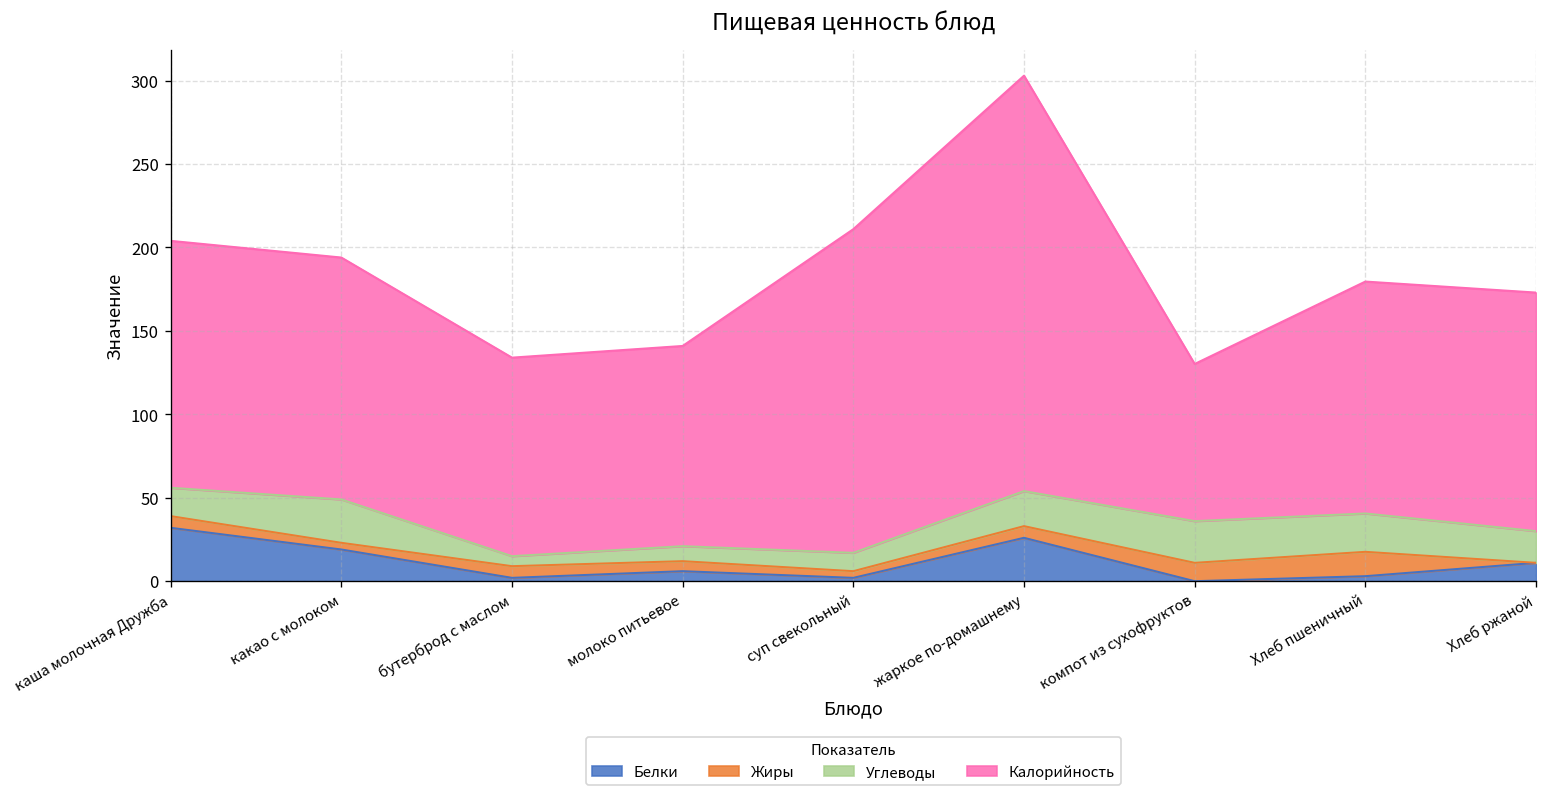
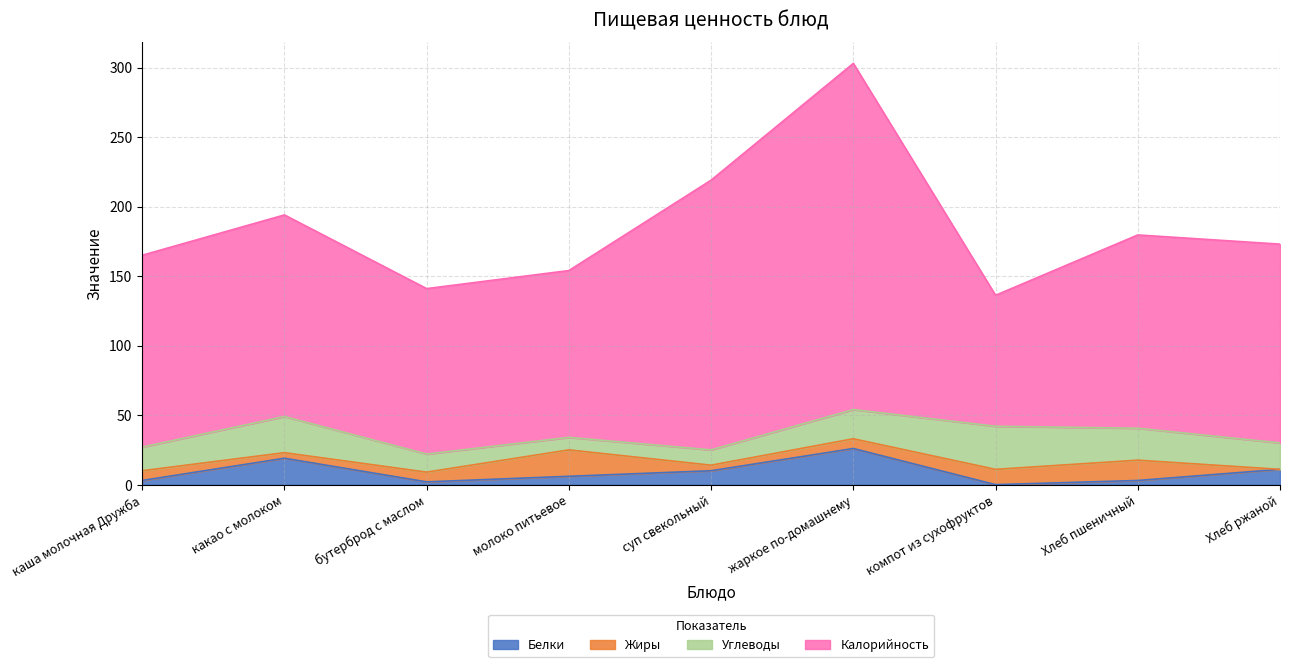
  {
    "Белки": {
-     "каша молочная Дружба": 32,
+     "каша молочная Дружба": 3,
      "какао с молоком": 19,
      "бутерброд с маслом": 2,
      "молоко питьевое": 6,
-     "суп свекольный": 2,
+     "суп свекольный": 10,
      "жаркое по-домашнему": 26,
      "компот из сухофруктов": 0,
      "Хлеб пшеничный": 3
    },
    "Жиры": {
      "каша молочная Дружба": 7,
      "какао с молоком": 4,
      "бутерброд с маслом": 7,
-     "молоко питьевое": 6,
+     "молоко питьевое": 19,
      "суп свекольный": 4,
      "жаркое по-домашнему": 7,
      "компот из сухофруктов": 11,
      "Хлеб пшеничный": 15
    },
    "Углеводы": {
      "каша молочная Дружба": 17,
      "какао с молоком": 26,
-     "бутерброд с маслом": 6,
+     "бутерброд с маслом": 13,
      "молоко питьевое": 9,
      "суп свекольный": 11,
      "жаркое по-домашнему": 21,
-     "компот из сухофруктов": 25,
+     "компот из сухофруктов": 31,
      "Хлеб пшеничный": 23,
      "Хлеб ржаной": 19
    },
    "Калорийность": {
-     "каша молочная Дружба": 148,
+     "каша молочная Дружба": 138,
      "какао с молоком": 145,
      "бутерброд с маслом": 119,
      "молоко питьевое": 120,
      "суп свекольный": 194,
      "жаркое по-домашнему": 249,
      "компот из сухофруктов": 94,
      "Хлеб пшеничный": 139,
      "Хлеб ржаной": 143
    }
  }
